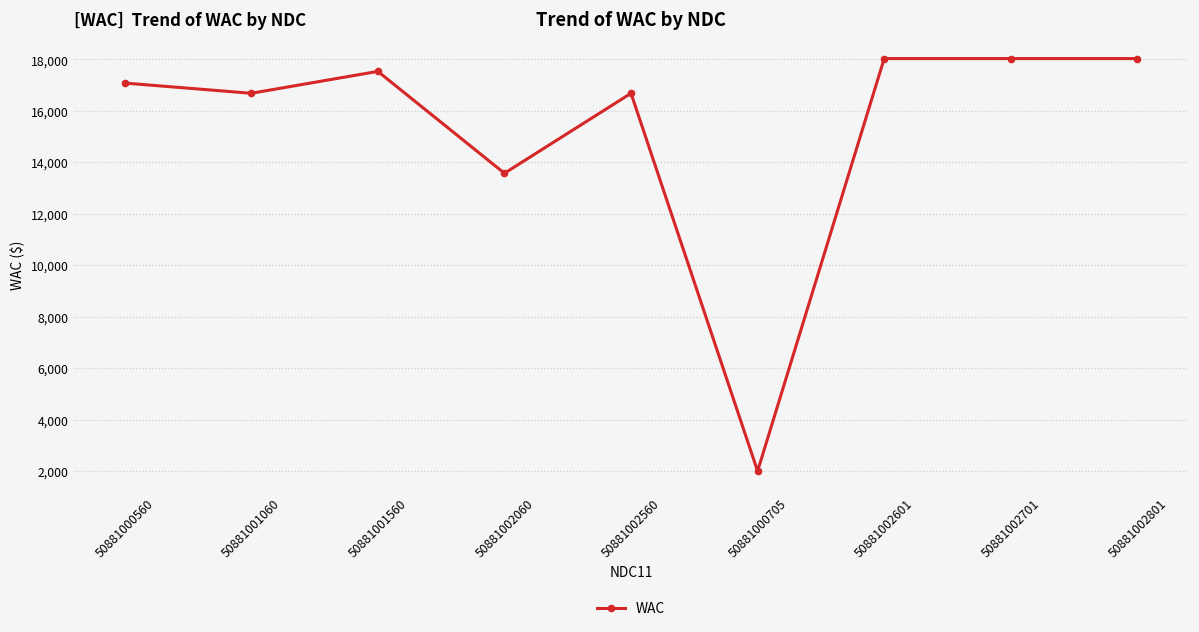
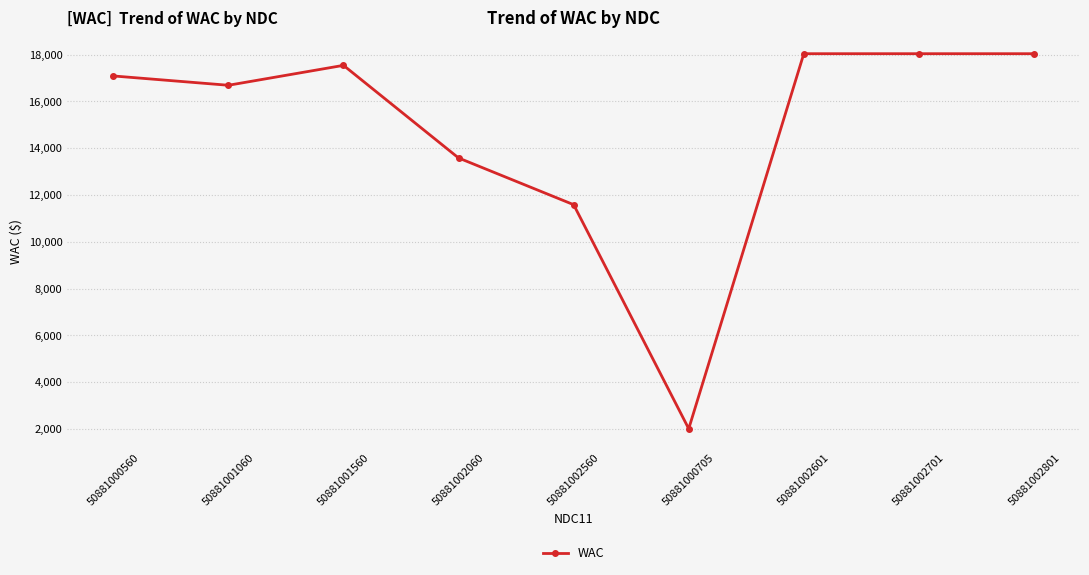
  {
    "50881000560": "17,100",
    "50881001060": "16,700",
    "50881001560": "17,500",
    "50881002060": "13,600",
-   "50881002560": "16,700",
+   "50881002560": "11,600",
    "50881000705": "2,000",
    "50881002601": "18,000",
    "50881002701": "18,000",
    "50881002801": "18,000"
  }
